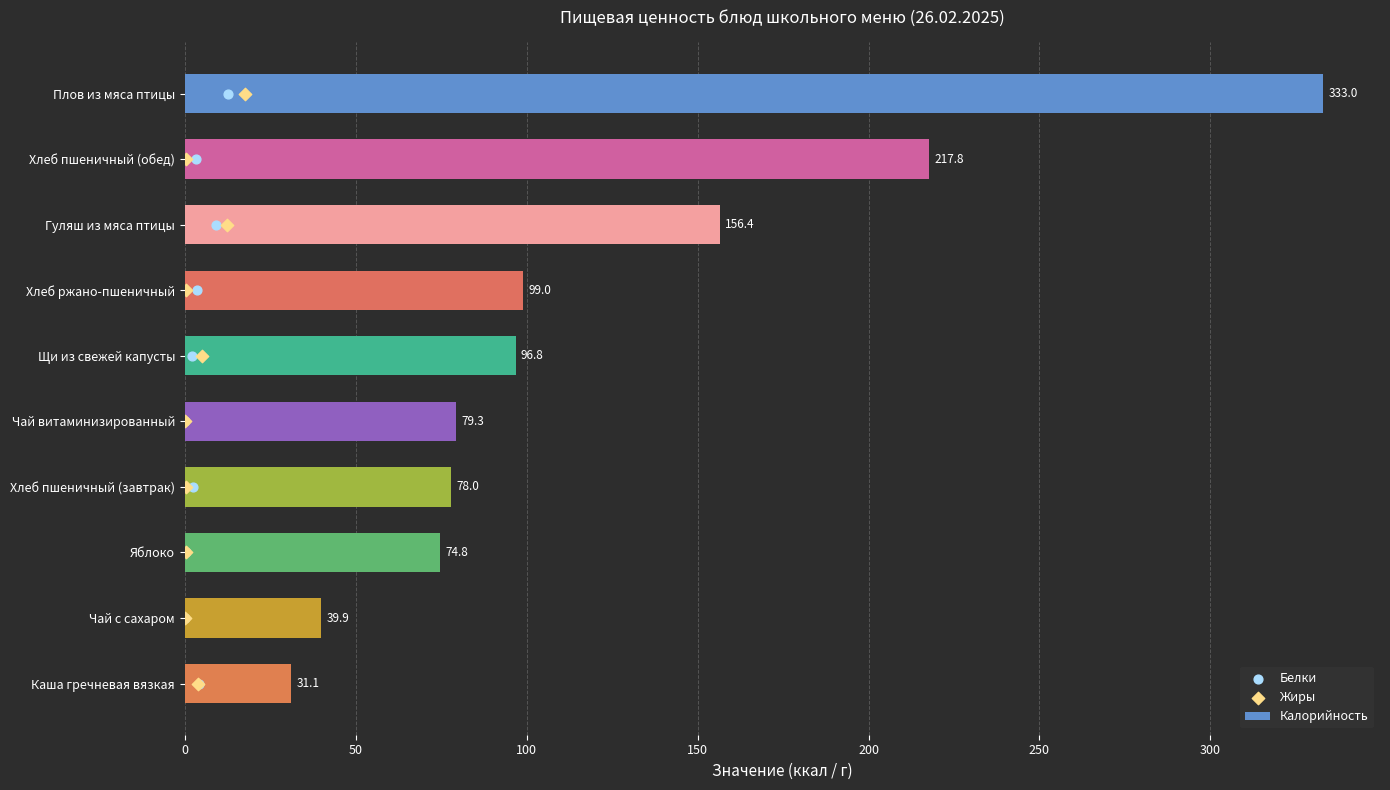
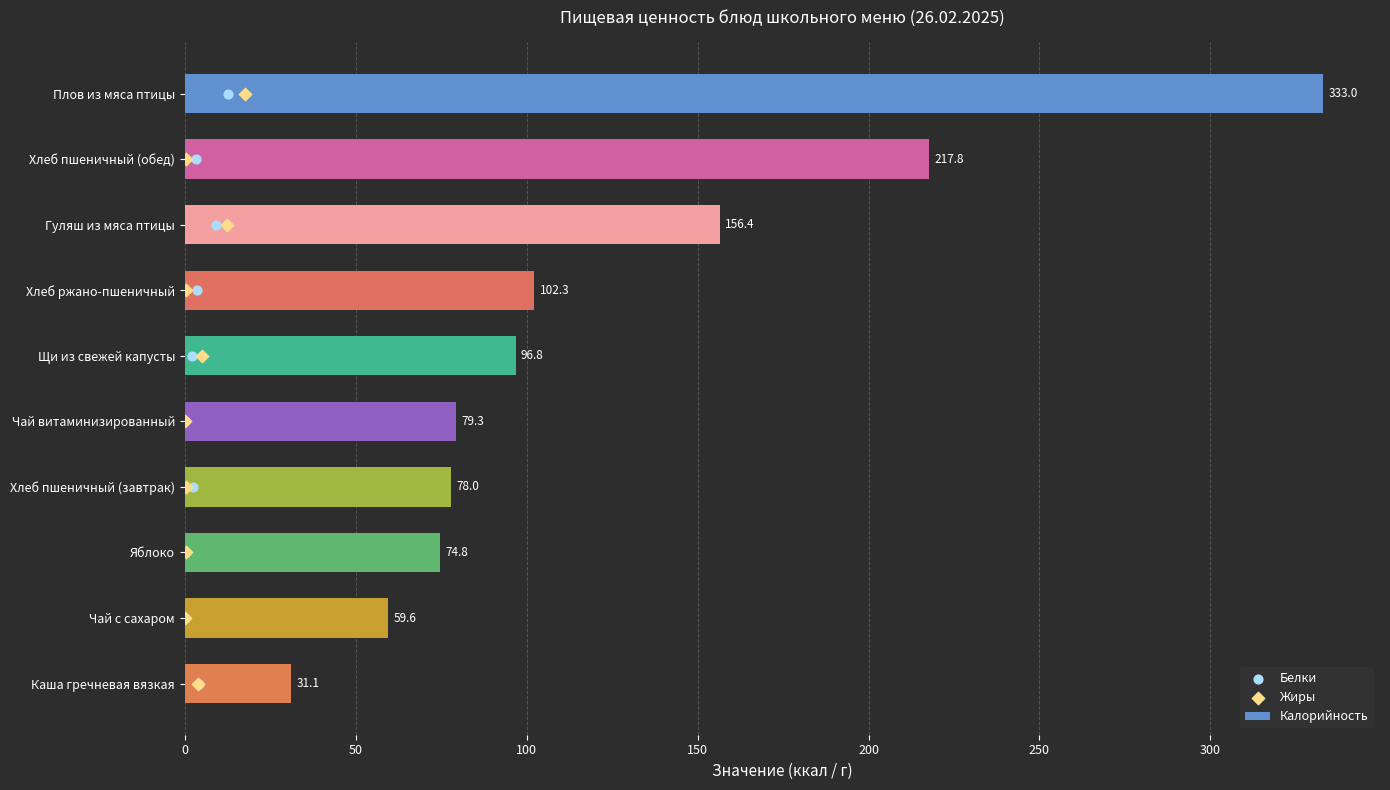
  {
    "Калорийность": {
      "Плов из мяса птицы": 333.0,
      "Хлеб пшеничный (обед)": 217.8,
      "Гуляш из мяса птицы": 156.4,
-     "Хлеб ржано-пшеничный": 99.0,
+     "Хлеб ржано-пшеничный": 102.3,
      "Щи из свежей капусты": 96.8,
      "Чай витаминизированный": 79.3,
      "Хлеб пшеничный (завтрак)": 78.0,
      "Яблоко": 74.8,
-     "Чай с сахаром": 39.9,
+     "Чай с сахаром": 59.6,
      "Каша гречневая вязкая": 31.1
    }
  }
